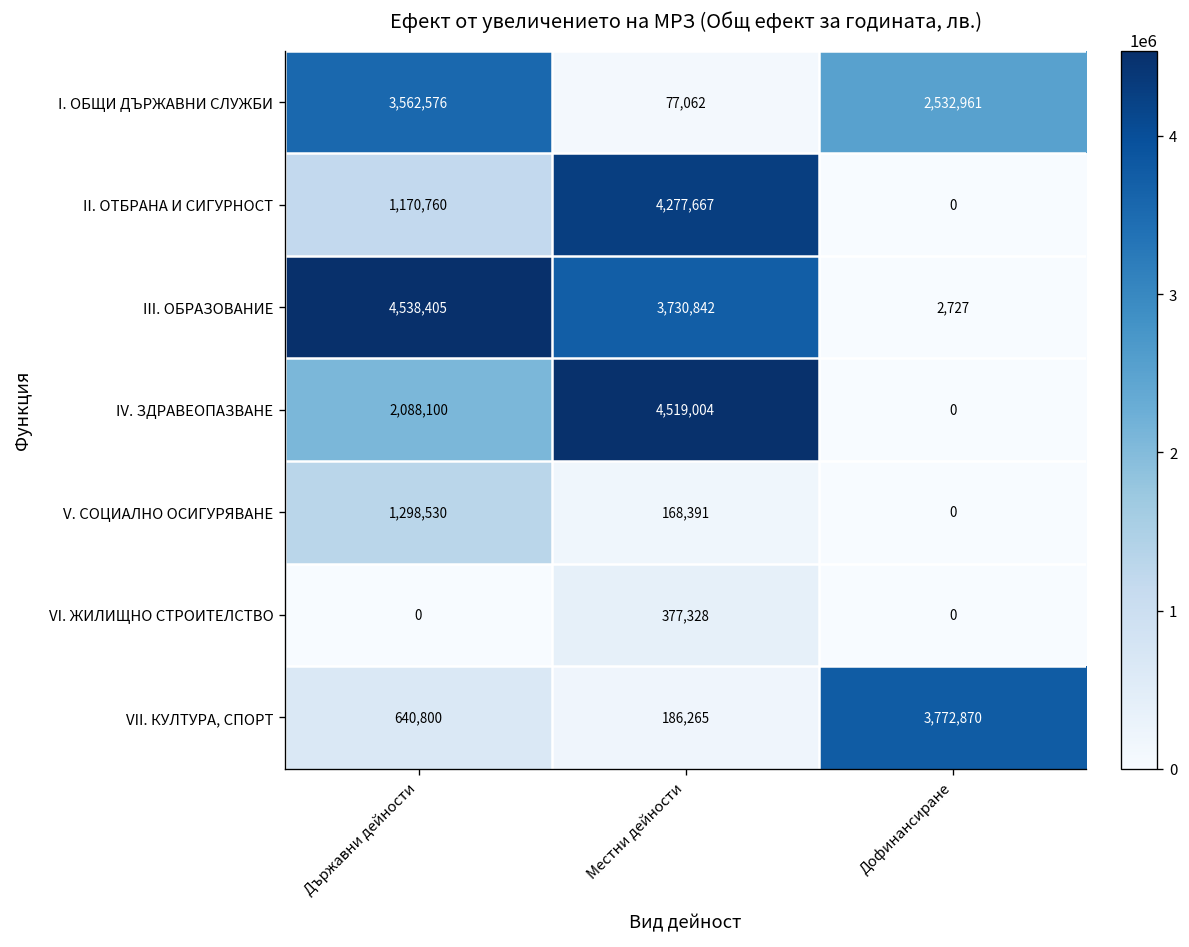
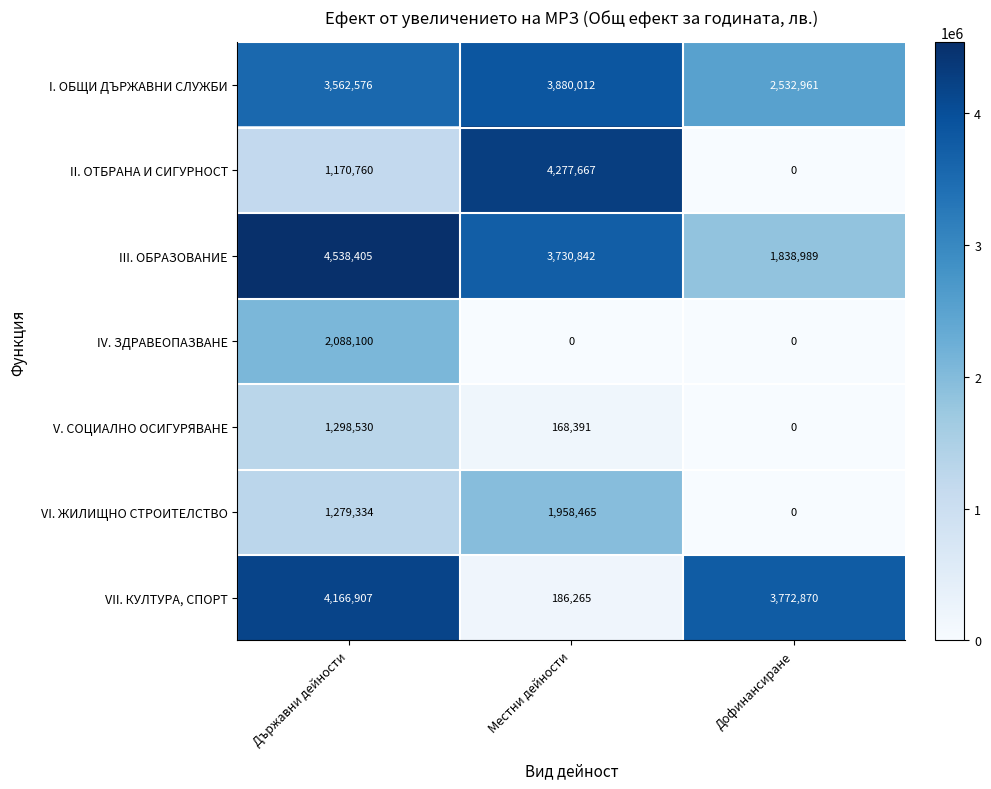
  {
    "I. ОБЩИ ДЪРЖАВНИ СЛУЖБИ": {
      "Държавни дейности": "3,562,576",
-     "Местни дейности": "77,062",
+     "Местни дейности": "3,880,012",
      "Дофинансиране": "2,532,961"
    },
    "II. ОТБРАНА И СИГУРНОСТ": {
      "Държавни дейности": "1,170,760",
      "Местни дейности": "4,277,667",
      "Дофинансиране": "0"
    },
    "III. ОБРАЗОВАНИЕ": {
      "Държавни дейности": "4,538,405",
      "Местни дейности": "3,730,842",
-     "Дофинансиране": "2,727"
+     "Дофинансиране": "1,838,989"
    },
    "IV. ЗДРАВЕОПАЗВАНЕ": {
      "Държавни дейности": "2,088,100",
-     "Местни дейности": "4,519,004",
+     "Местни дейности": "0",
      "Дофинансиране": "0"
    },
    "V. СОЦИАЛНО ОСИГУРЯВАНЕ": {
      "Държавни дейности": "1,298,530",
      "Местни дейности": "168,391",
      "Дофинансиране": "0"
    },
    "VI. ЖИЛИЩНО СТРОИТЕЛСТВО": {
-     "Държавни дейности": "0",
-     "Местни дейности": "377,328",
+     "Държавни дейности": "1,279,334",
+     "Местни дейности": "1,958,465",
      "Дофинансиране": "0"
    },
    "VII. КУЛТУРА, СПОРТ": {
-     "Държавни дейности": "640,800",
+     "Държавни дейности": "4,166,907",
      "Местни дейности": "186,265",
      "Дофинансиране": "3,772,870"
    }
  }
